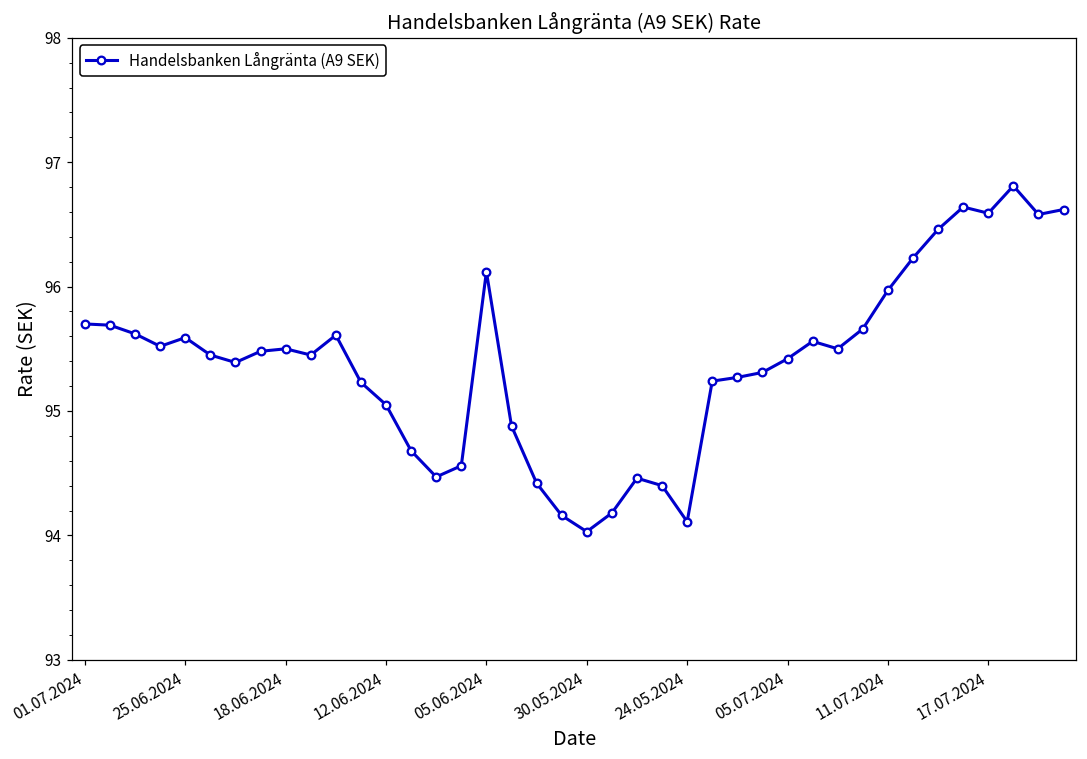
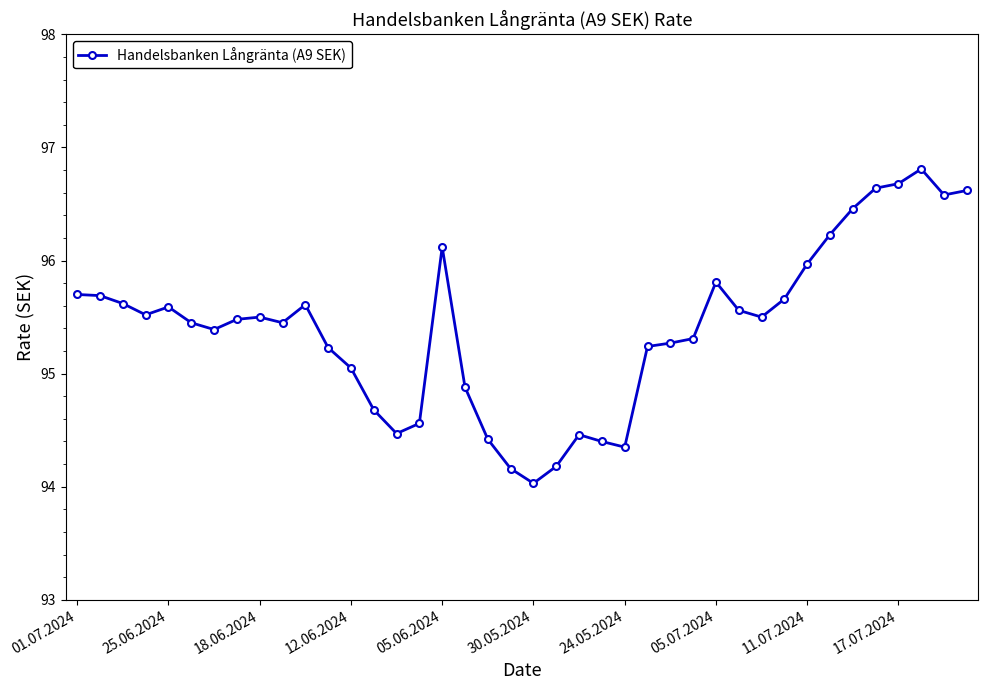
  {
    "01.07.2024": 95.70,
    "25.06.2024": 95.59,
    "18.06.2024": 95.50,
    "12.06.2024": 95.05,
    "05.06.2024": 96.12,
    "30.05.2024": 94.03,
-   "24.05.2024": 94.11,
-   "05.07.2024": 95.42,
+   "24.05.2024": 94.35,
+   "05.07.2024": 95.81,
    "11.07.2024": 95.97,
-   "17.07.2024": 96.59
+   "17.07.2024": 96.68
  }
